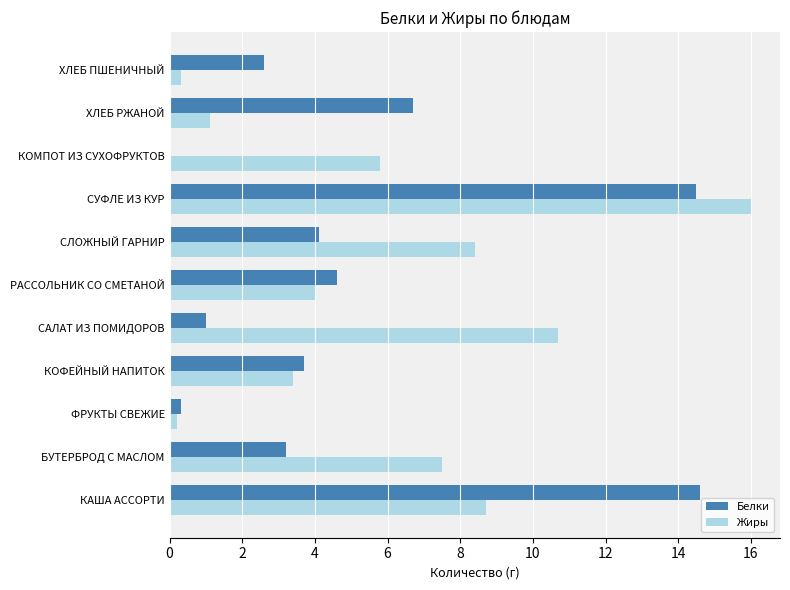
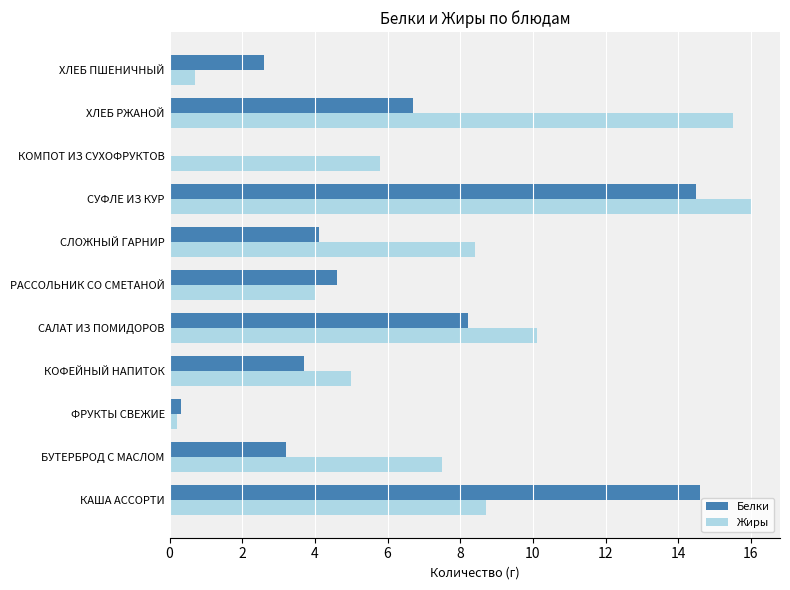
  {
    "Белки": {
      "ХЛЕБ ПШЕНИЧНЫЙ": 2.6,
      "ХЛЕБ РЖАНОЙ": 6.7,
      "КОМПОТ ИЗ СУХОФРУКТОВ": 0.0,
      "СУФЛЕ ИЗ КУР": 14.5,
      "СЛОЖНЫЙ ГАРНИР": 4.1,
      "РАССОЛЬНИК СО СМЕТАНОЙ": 4.6,
-     "САЛАТ ИЗ ПОМИДОРОВ": 1.0,
+     "САЛАТ ИЗ ПОМИДОРОВ": 8.2,
      "КОФЕЙНЫЙ НАПИТОК": 3.7,
      "ФРУКТЫ СВЕЖИЕ": 0.3,
      "БУТЕРБРОД С МАСЛОМ": 3.2,
      "КАША АССОРТИ": 14.6
    },
    "Жиры": {
-     "ХЛЕБ ПШЕНИЧНЫЙ": 0.3,
-     "ХЛЕБ РЖАНОЙ": 1.1,
+     "ХЛЕБ ПШЕНИЧНЫЙ": 0.7,
+     "ХЛЕБ РЖАНОЙ": 15.5,
      "КОМПОТ ИЗ СУХОФРУКТОВ": 5.8,
      "СУФЛЕ ИЗ КУР": 16.0,
      "СЛОЖНЫЙ ГАРНИР": 8.4,
      "РАССОЛЬНИК СО СМЕТАНОЙ": 4.0,
-     "САЛАТ ИЗ ПОМИДОРОВ": 10.7,
-     "КОФЕЙНЫЙ НАПИТОК": 3.4,
+     "САЛАТ ИЗ ПОМИДОРОВ": 10.1,
+     "КОФЕЙНЫЙ НАПИТОК": 5.0,
      "ФРУКТЫ СВЕЖИЕ": 0.2,
      "БУТЕРБРОД С МАСЛОМ": 7.5,
      "КАША АССОРТИ": 8.7
    }
  }
